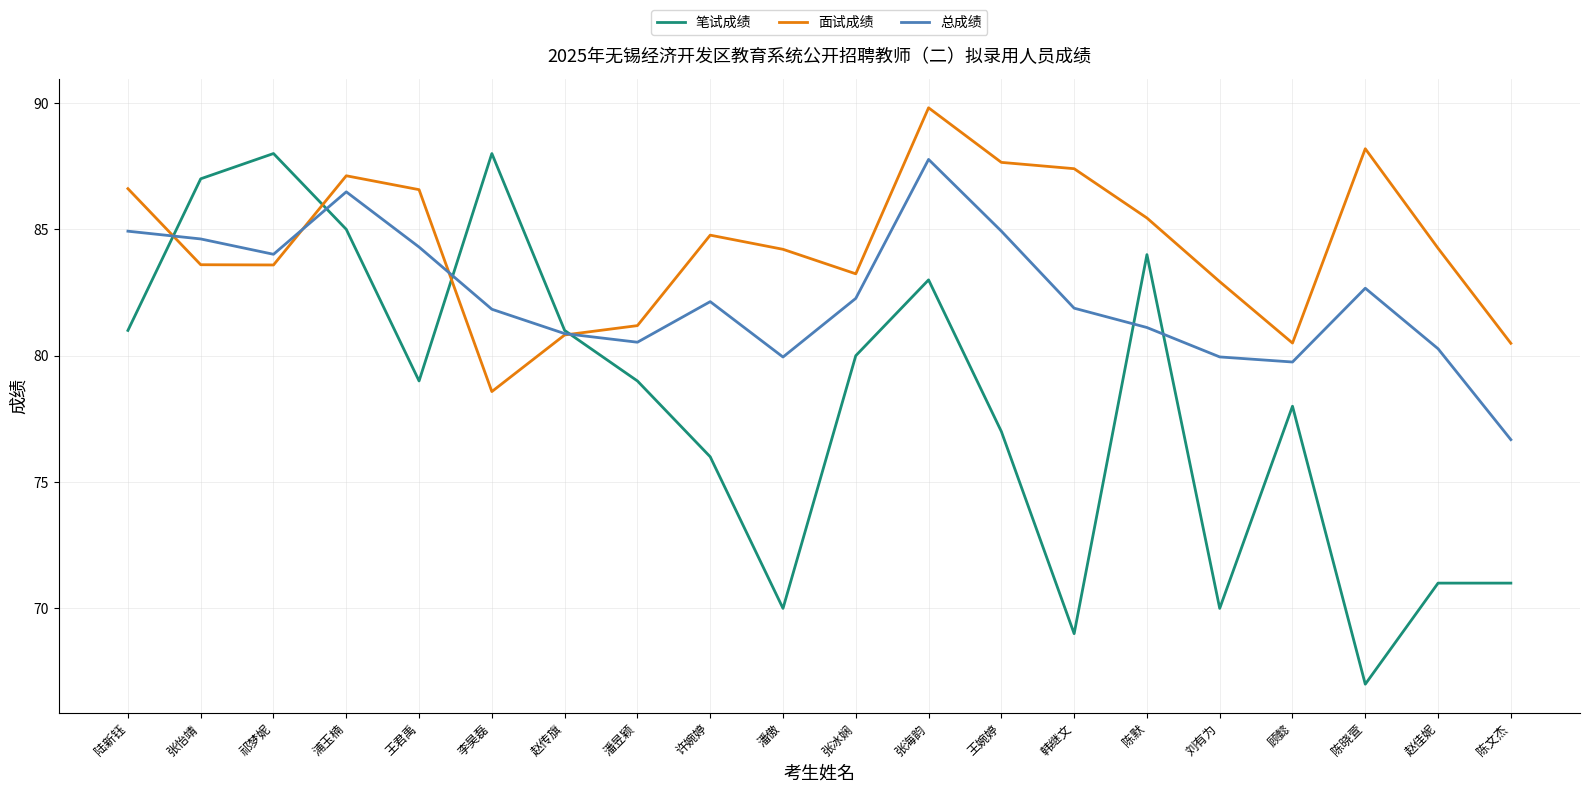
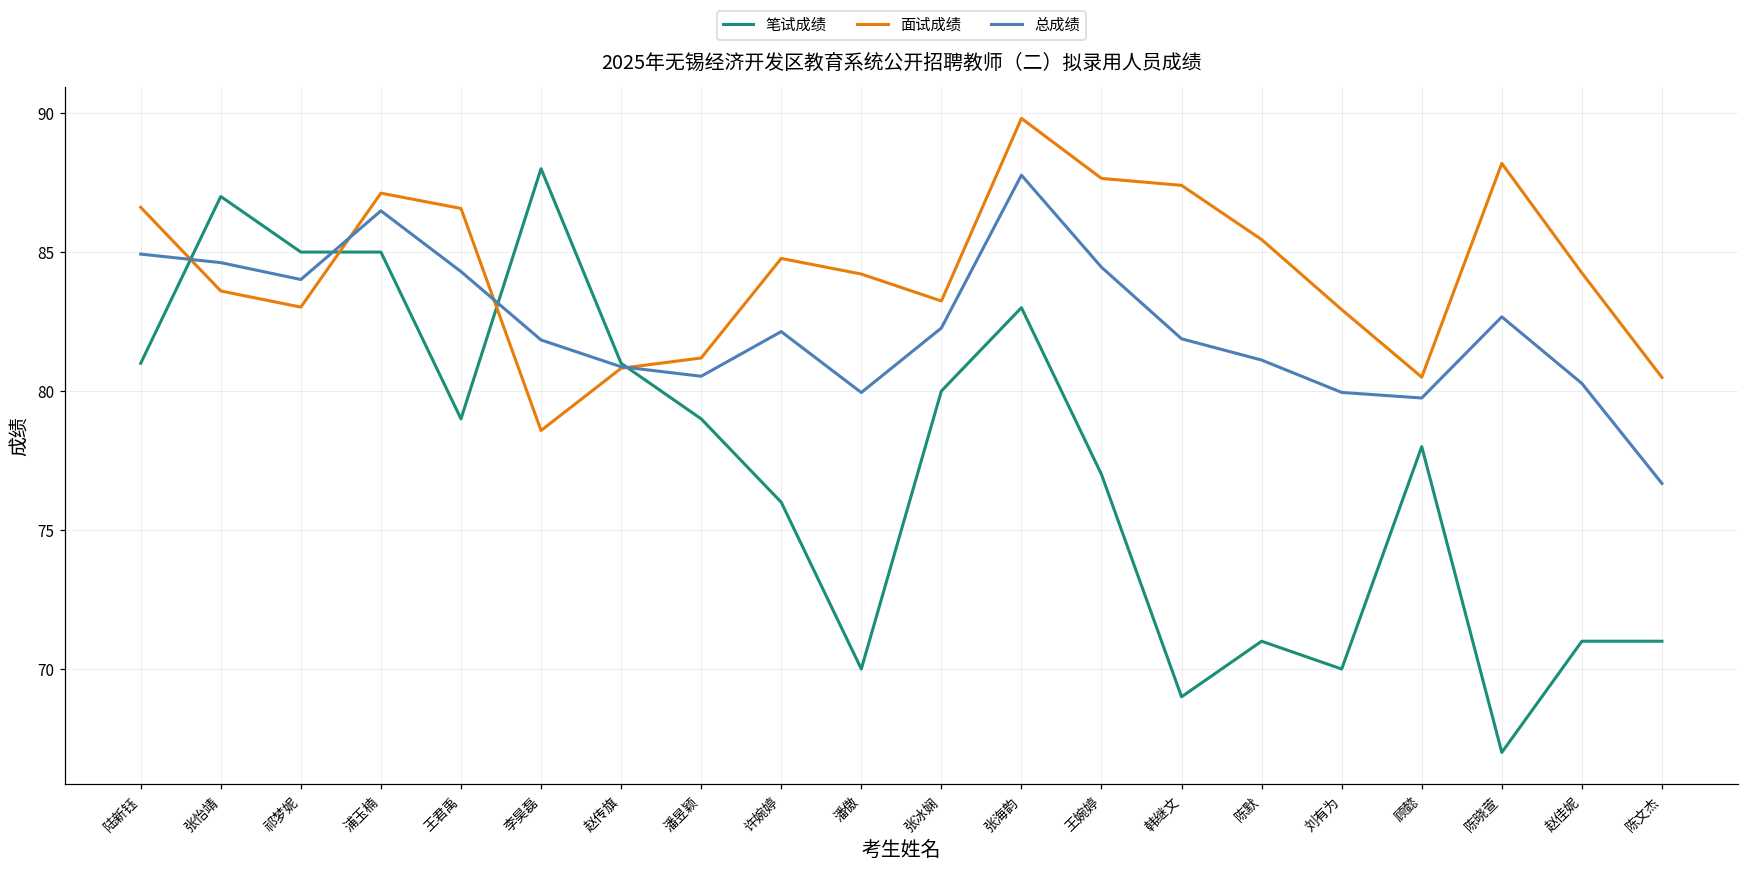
  {
    "笔试成绩": {
      "陆新钰": 81,
      "张怡靖": 87,
-     "祁梦妮": 88,
+     "祁梦妮": 85,
      "浦玉楠": 85,
      "王君禹": 79,
      "李昊磊": 88,
      "赵传旗": 81,
      "潘昱颖": 79,
      "许婉婷": 76,
      "潘傲": 70,
      "张冰娴": 80,
      "张海韵": 83,
      "王婉婷": 77,
      "韩继文": 69,
-     "陈默": 84,
+     "陈默": 71,
      "刘有为": 70,
      "顾懿": 78,
      "陈晓萱": 67,
      "赵佳妮": 71,
      "陈文杰": 71
    },
    "面试成绩": {
      "陆新钰": 86.6,
      "张怡靖": 83.6,
-     "祁梦妮": 83.6,
+     "祁梦妮": 83.0,
      "浦玉楠": 87.1,
      "王君禹": 86.6,
      "李昊磊": 78.6,
      "潘昱颖": 81.2,
      "许婉婷": 84.8,
      "潘傲": 84.2,
      "张冰娴": 83.2,
      "张海韵": 89.8,
      "王婉婷": 87.7,
      "韩继文": 87.4,
      "陈默": 85.5,
      "刘有为": 82.9,
      "顾懿": 80.5,
      "陈晓萱": 88.2,
      "赵佳妮": 84.3,
      "陈文杰": 80.5
    },
    "总成绩": {
      "陆新钰": 84.9,
      "张怡靖": 84.6,
      "祁梦妮": 84.0,
      "浦玉楠": 86.5,
      "王君禹": 84.3,
      "李昊磊": 81.8,
      "潘昱颖": 80.5,
      "许婉婷": 82.1,
      "潘傲": 79.9,
      "张冰娴": 82.3,
      "张海韵": 87.8,
-     "王婉婷": 84.9,
+     "王婉婷": 84.5,
      "韩继文": 81.9,
      "陈默": 81.1,
      "刘有为": 80.0,
      "顾懿": 79.8,
      "陈晓萱": 82.7,
      "赵佳妮": 80.3,
      "陈文杰": 76.7
    }
  }
